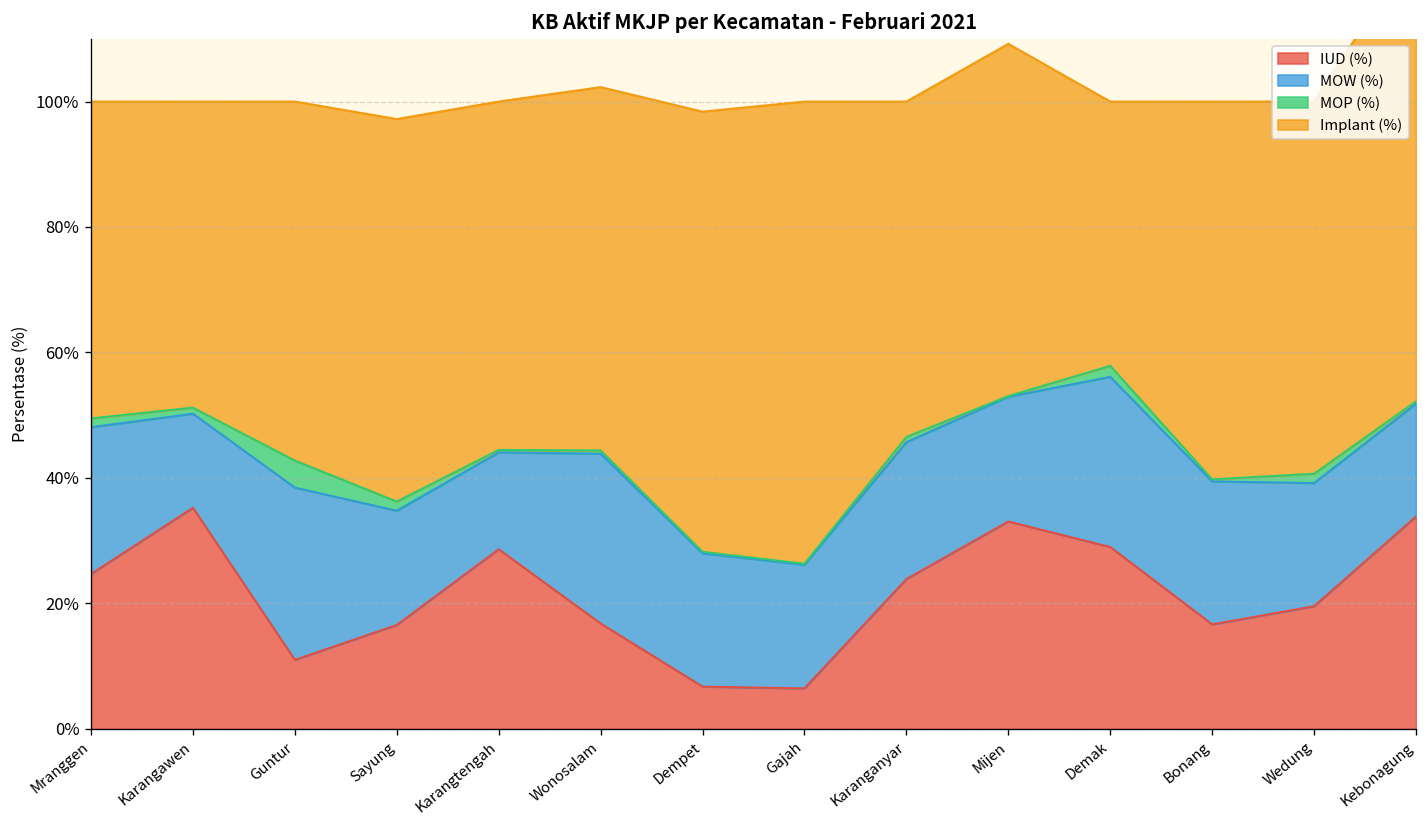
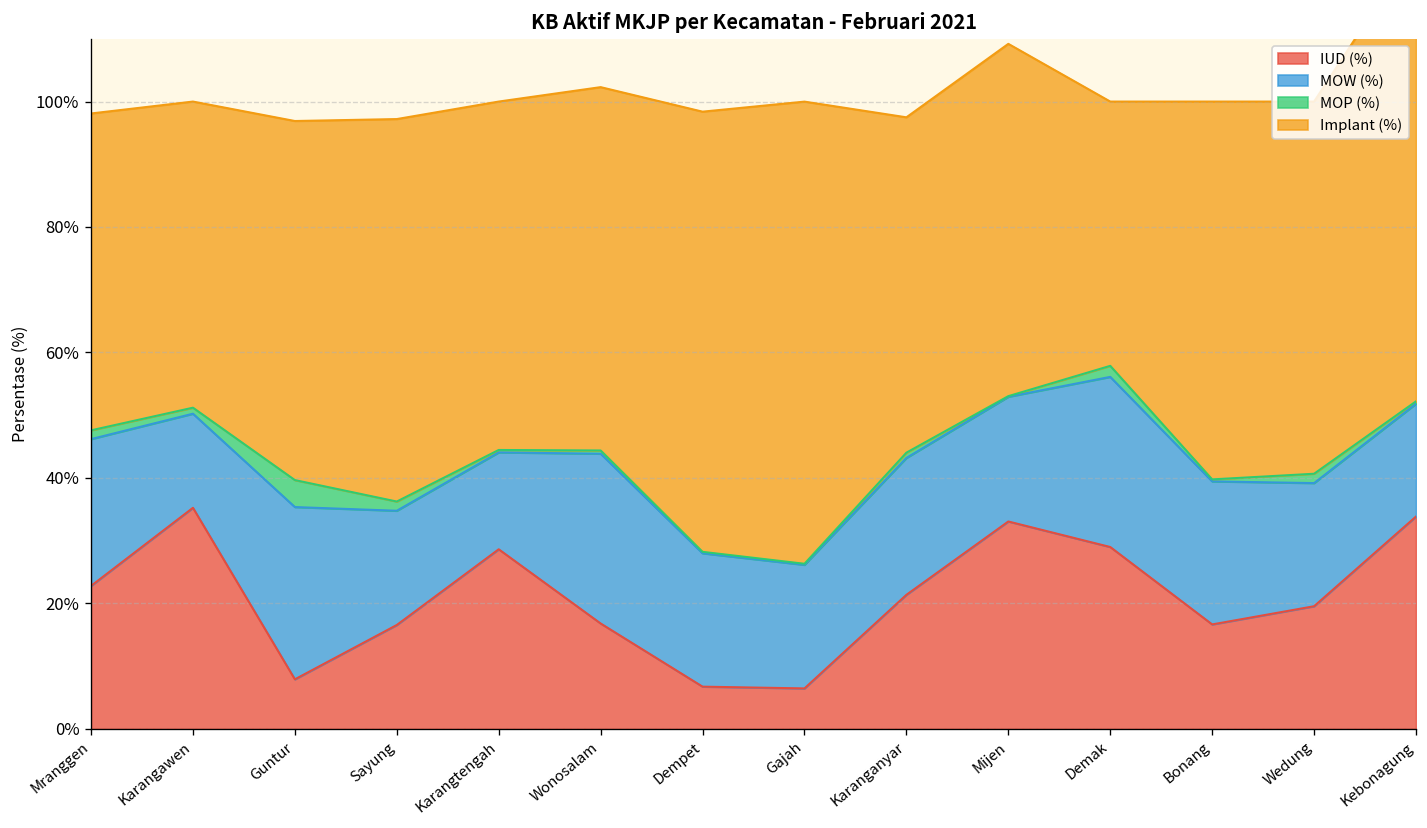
  {
    "IUD (%)": {
-     "Mranggen": "25%",
+     "Mranggen": "23%",
      "Karangawen": "35%",
-     "Guntur": "11%",
+     "Guntur": "8%",
      "Sayung": "17%",
      "Karangtengah": "29%",
      "Wonosalam": "17%",
      "Dempet": "7%",
      "Gajah": "6%",
-     "Karanganyar": "24%",
+     "Karanganyar": "21%",
      "Mijen": "33%",
      "Demak": "29%",
      "Bonang": "17%",
      "Wedung": "20%",
      "Kebonagung": "34%"
    },
    "MOW (%)": {
      "Mranggen": "23%",
      "Karangawen": "15%",
      "Guntur": "27%",
      "Sayung": "18%",
      "Wonosalam": "27%",
      "Karanganyar": "22%",
      "Demak": "27%",
      "Wedung": "20%"
    },
    "MOP (%)": {
      "Mranggen": "1%",
      "Karangawen": "1%",
      "Guntur": "4%",
      "Sayung": "1%",
      "Wonosalam": "1%",
      "Karanganyar": "1%",
      "Demak": "2%",
      "Wedung": "1%"
    },
    "Implant (%)": {
      "Mranggen": "51%",
      "Karangawen": "49%",
      "Guntur": "57%",
      "Sayung": "61%",
      "Karangtengah": "56%",
      "Wonosalam": "58%",
      "Dempet": "70%",
      "Gajah": "74%",
      "Karanganyar": "53%",
      "Mijen": "56%",
      "Demak": "42%",
      "Bonang": "60%"
    }
  }
